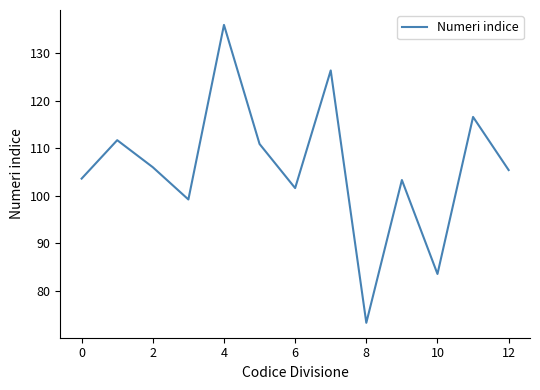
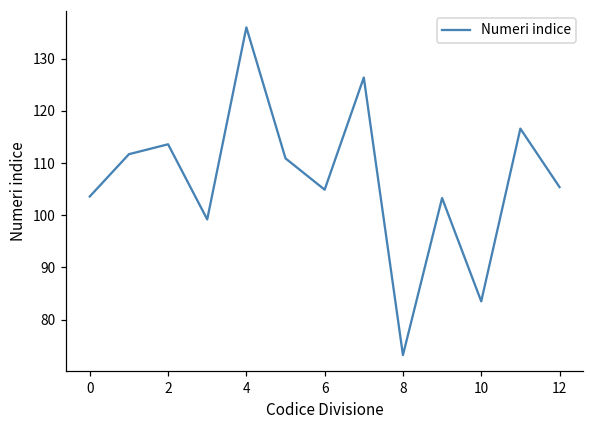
  {
    "0": 104,
-   "2": 106,
+   "2": 114,
    "4": 136,
-   "6": 102,
+   "6": 105,
    "8": 73,
    "10": 84,
    "12": 105
  }
